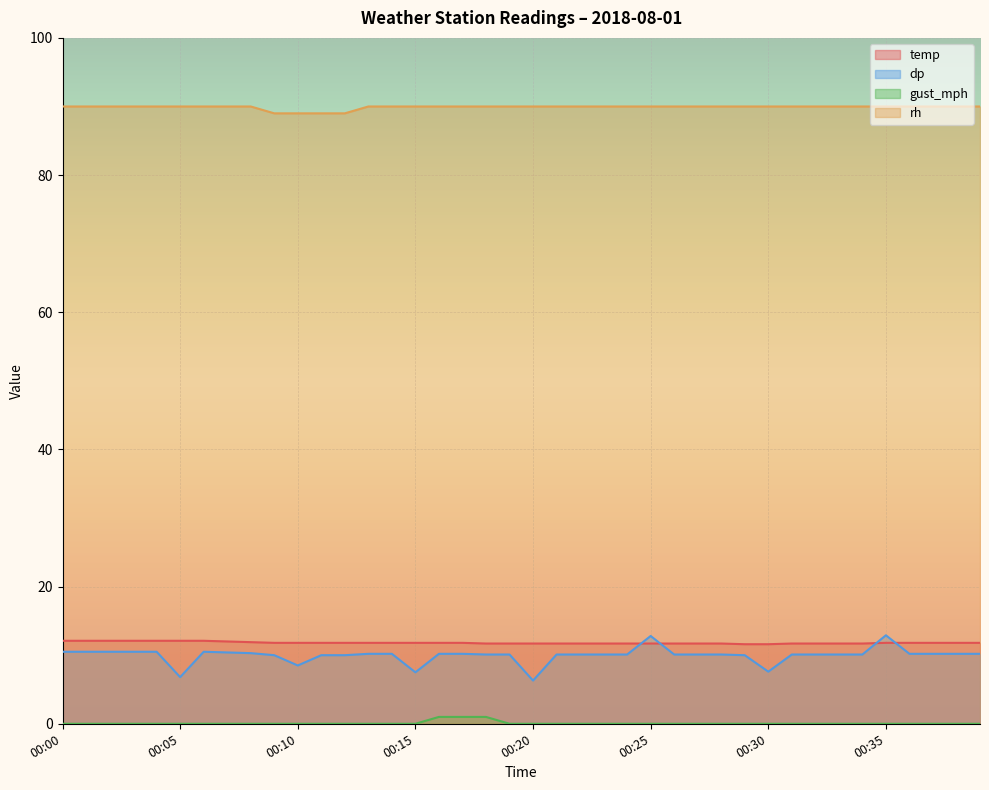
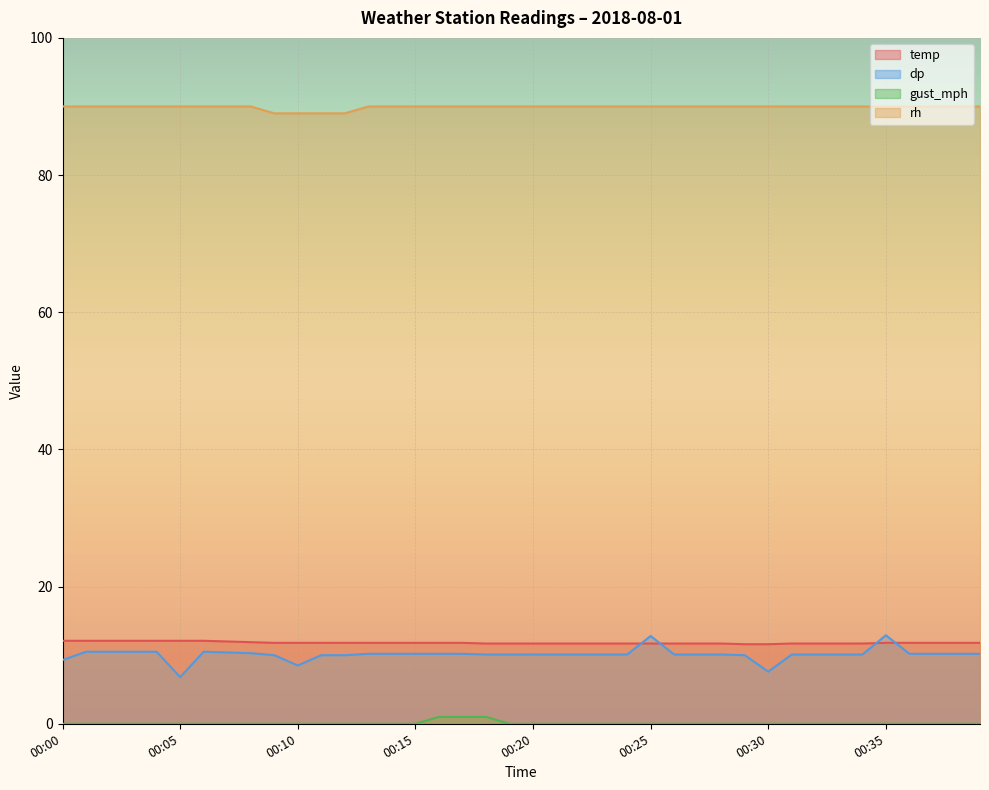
  {
    "dp": {
-     "00:00": 11,
+     "00:00": 9,
      "00:05": 7,
      "00:10": 9,
-     "00:15": 8,
-     "00:20": 6,
+     "00:15": 10,
+     "00:20": 10,
      "00:25": 13,
      "00:30": 8,
      "00:35": 13
    },
    "gust_mph": {
      "00:00": 0,
      "00:05": 0,
      "00:10": 0,
      "00:15": 0,
      "00:20": 0,
      "00:25": 0,
      "00:30": 0,
      "00:35": 0
    }
  }
